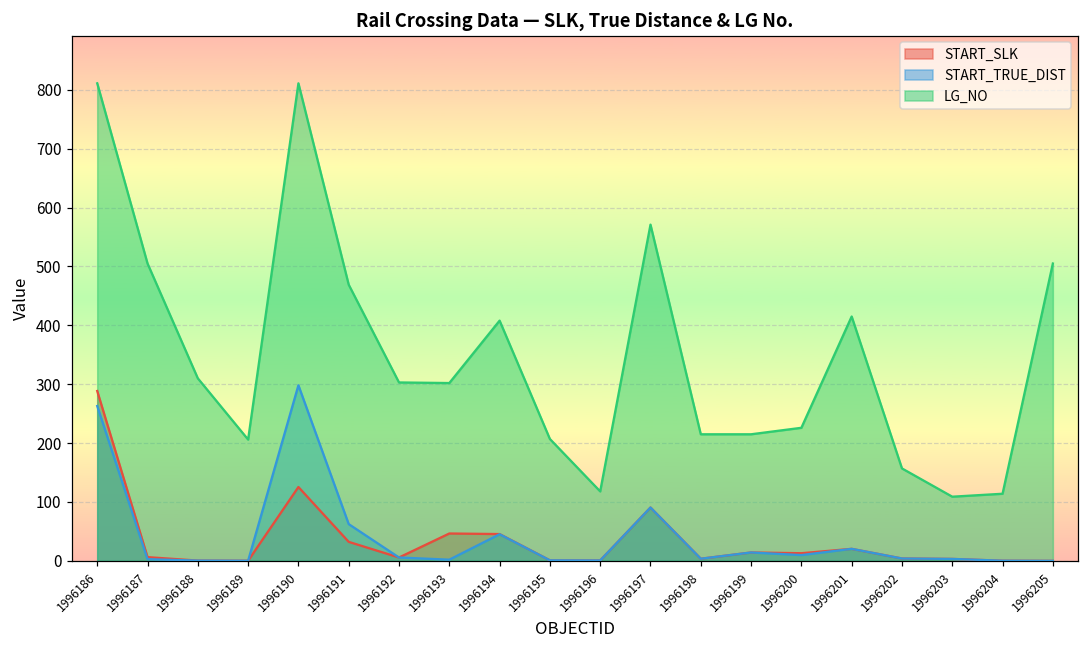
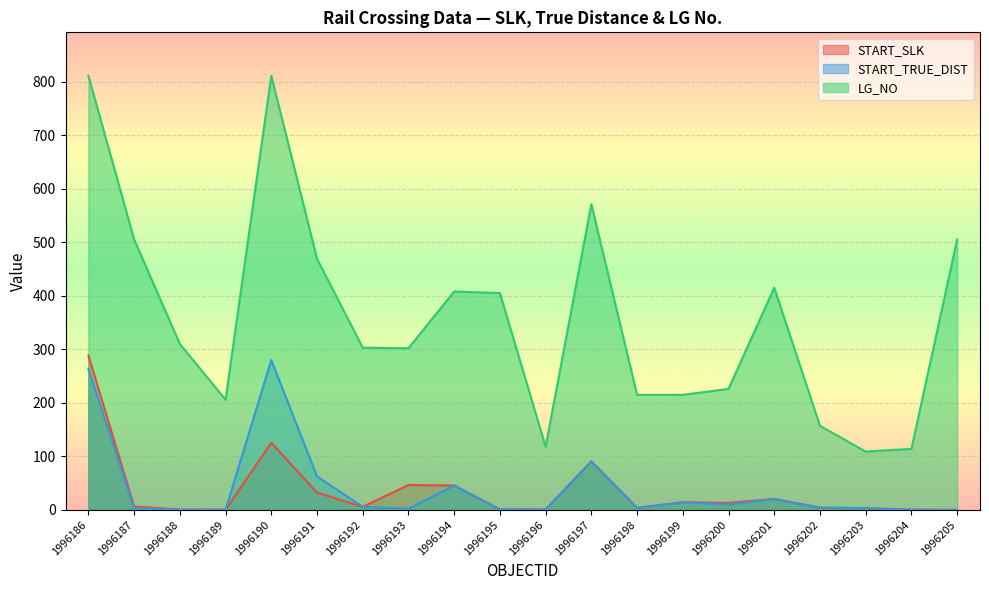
  {
    "START_SLK": {
      "1996186": 290,
      "1996190": 130,
      "1996191": 30,
      "1996193": 50
    },
    "START_TRUE_DIST": {
      "1996186": 260,
-     "1996190": 300,
+     "1996190": 280,
      "1996191": 60,
      "1996193": 0
    },
    "LG_NO": {
      "1996186": 810,
      "1996187": 510,
      "1996188": 310,
      "1996189": 210,
      "1996190": 810,
      "1996191": 470,
      "1996192": 300,
      "1996193": 300,
      "1996194": 410,
-     "1996195": 210,
+     "1996195": 410,
      "1996196": 120,
      "1996197": 570,
      "1996198": 220,
      "1996199": 220,
      "1996200": 230,
      "1996201": 420,
      "1996202": 160,
      "1996203": 110,
      "1996204": 110,
      "1996205": 510
    }
  }
